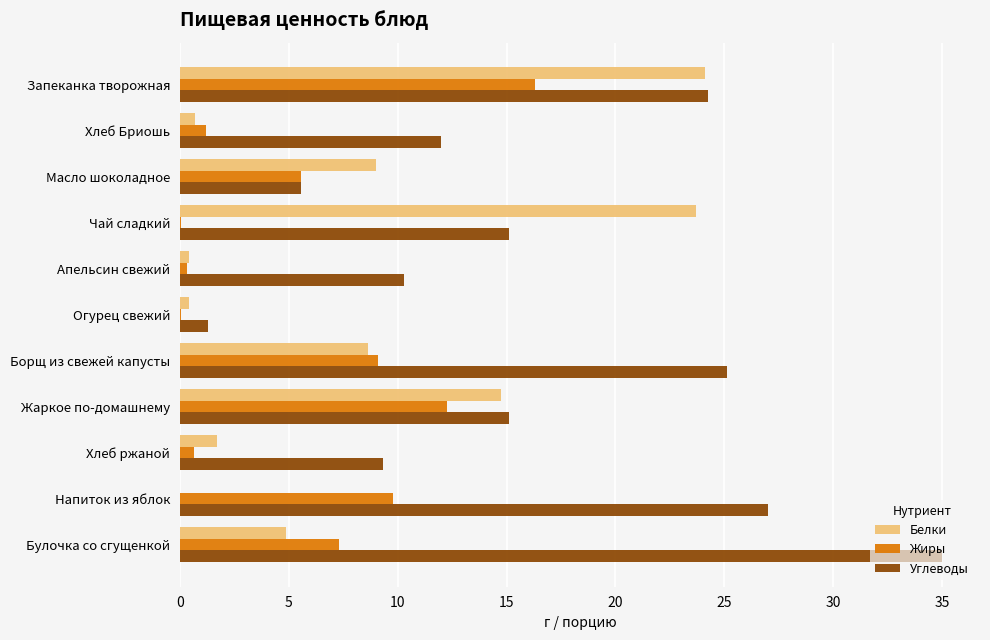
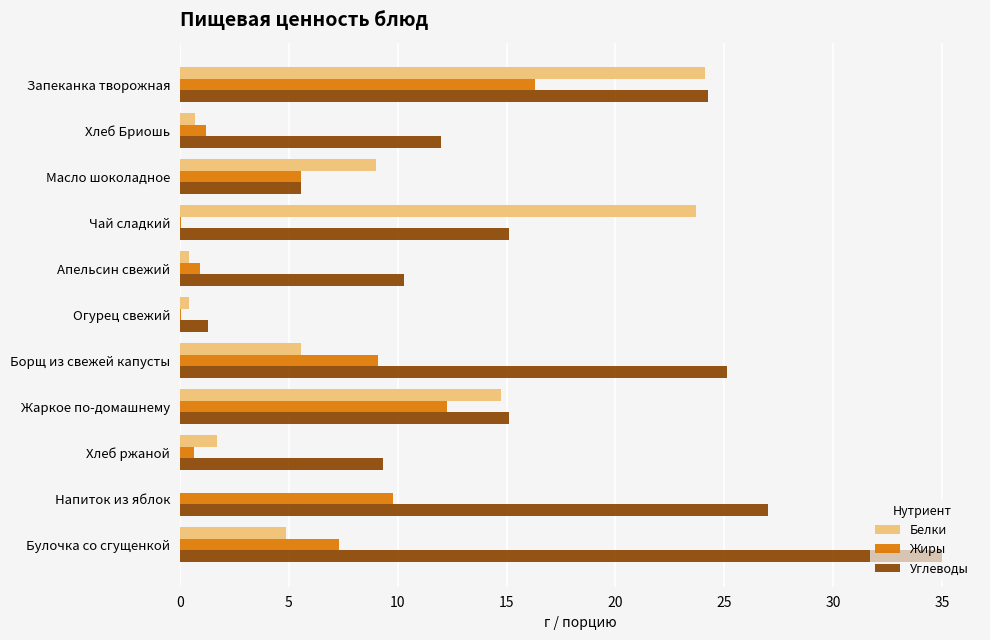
  {
    "Белки": {
      "Запеканка творожная": 24.1,
      "Хлеб Бриошь": 0.7,
      "Масло шоколадное": 9.0,
      "Чай сладкий": 23.7,
      "Апельсин свежий": 0.4,
      "Огурец свежий": 0.4,
-     "Борщ из свежей капусты": 8.7,
+     "Борщ из свежей капусты": 5.5,
      "Жаркое по-домашнему": 14.7,
      "Хлеб ржаной": 1.7,
      "Напиток из яблок": 0.0,
      "Булочка со сгущенкой": 4.9
    },
    "Жиры": {
      "Запеканка творожная": 16.3,
      "Хлеб Бриошь": 1.2,
      "Масло шоколадное": 5.6,
-     "Апельсин свежий": 0.3,
+     "Апельсин свежий": 0.9,
      "Борщ из свежей капусты": 9.1,
      "Жаркое по-домашнему": 12.3,
      "Хлеб ржаной": 0.7,
      "Напиток из яблок": 9.8,
      "Булочка со сгущенкой": 7.3
    },
    "Углеводы": {
      "Запеканка творожная": 24.2,
      "Хлеб Бриошь": 12.0,
      "Масло шоколадное": 5.6,
      "Чай сладкий": 15.1,
      "Апельсин свежий": 10.3,
      "Огурец свежий": 1.3,
      "Борщ из свежей капусты": 25.1,
      "Жаркое по-домашнему": 15.1,
      "Хлеб ржаной": 9.3,
      "Напиток из яблок": 27.0
    }
  }
